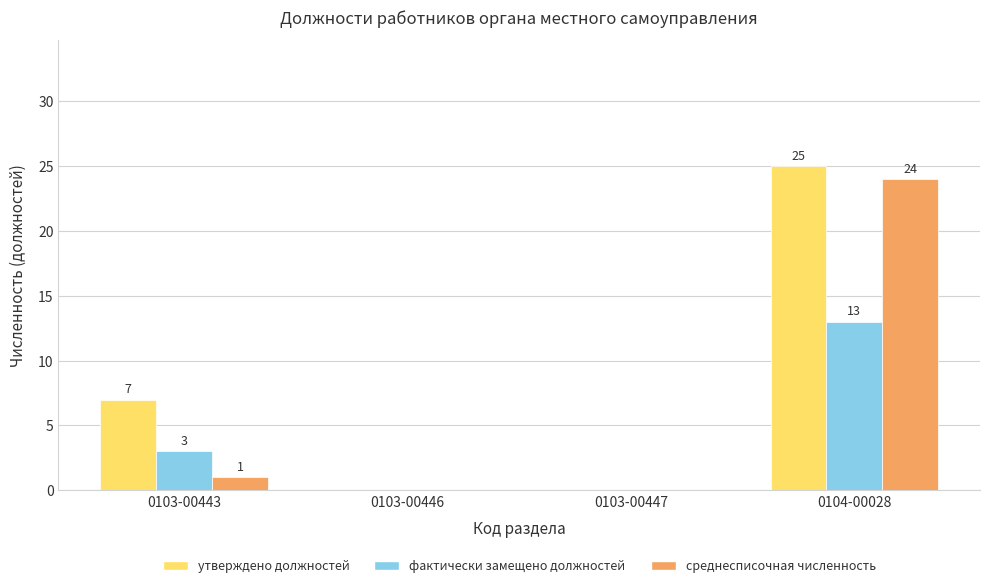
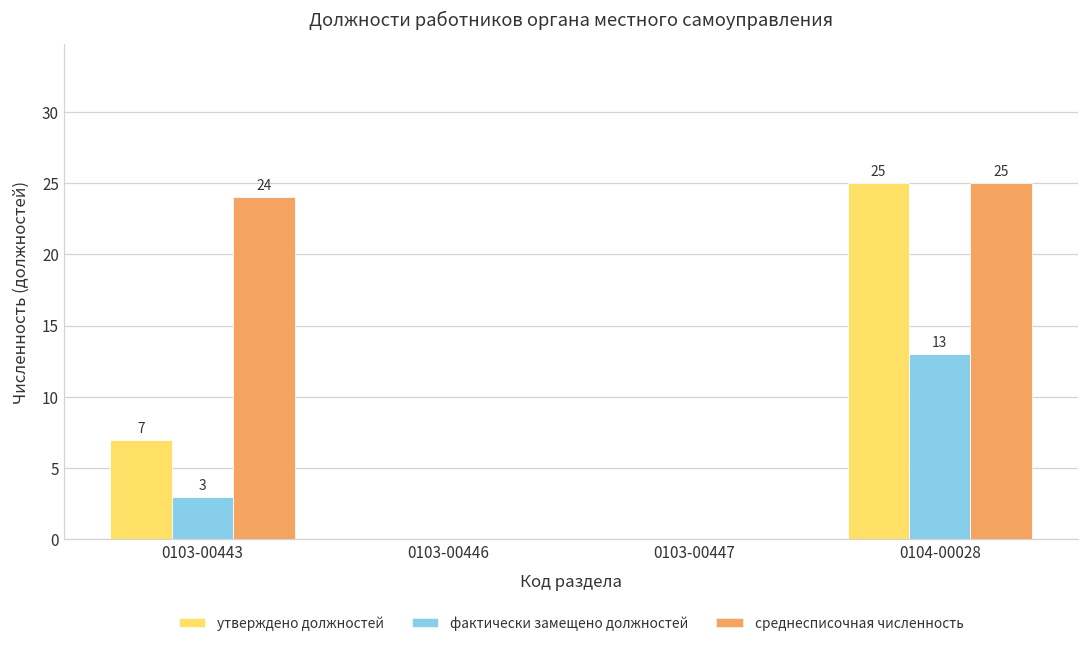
  {
    "утверждено должностей": {
      "0103-00443": 7,
      "0104-00028": 25
    },
    "фактически замещено должностей": {
      "0103-00443": 3,
      "0104-00028": 13
    },
    "среднесписочная численность": {
-     "0103-00443": 1,
-     "0104-00028": 24
+     "0103-00443": 24,
+     "0104-00028": 25
    }
  }
